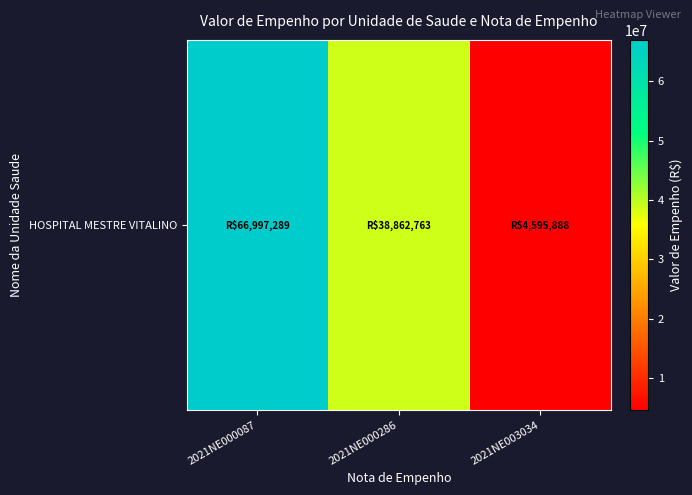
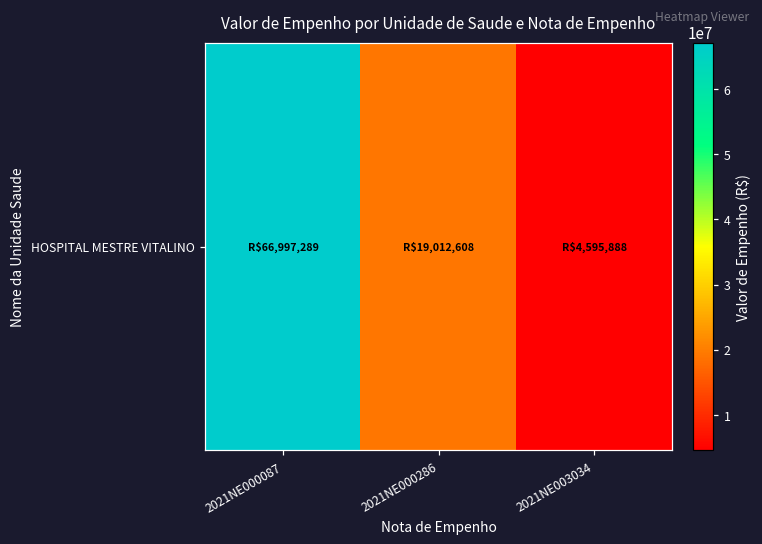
  {
    "HOSPITAL MESTRE VITALINO": {
      "2021NE000087": "$66,997,289",
-     "2021NE000286": "$38,862,763",
+     "2021NE000286": "$19,012,608",
      "2021NE003034": "$4,595,888"
    }
  }
